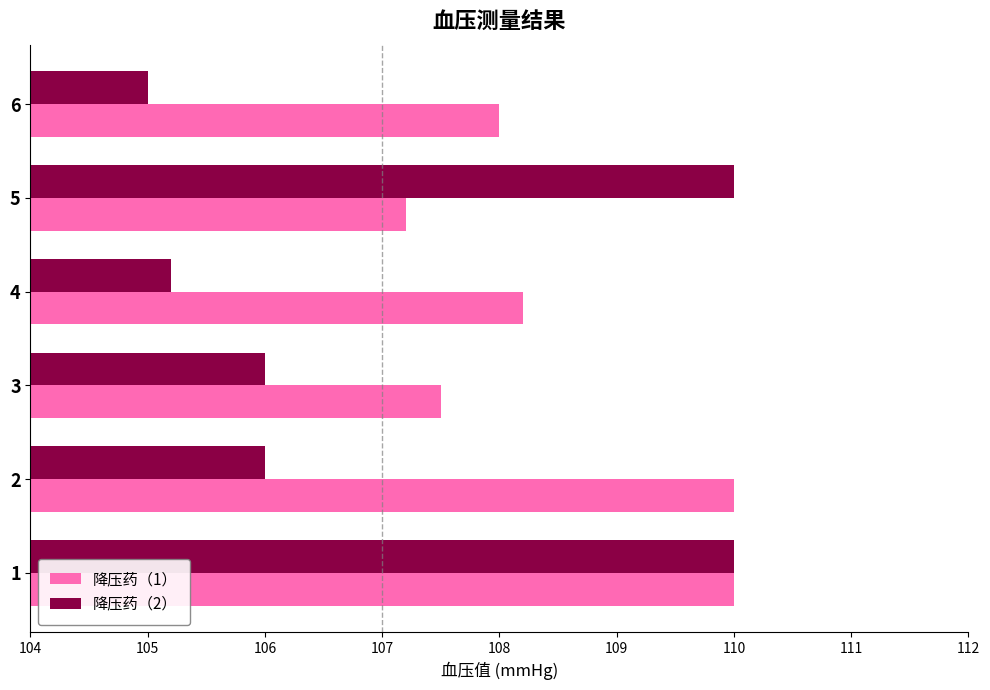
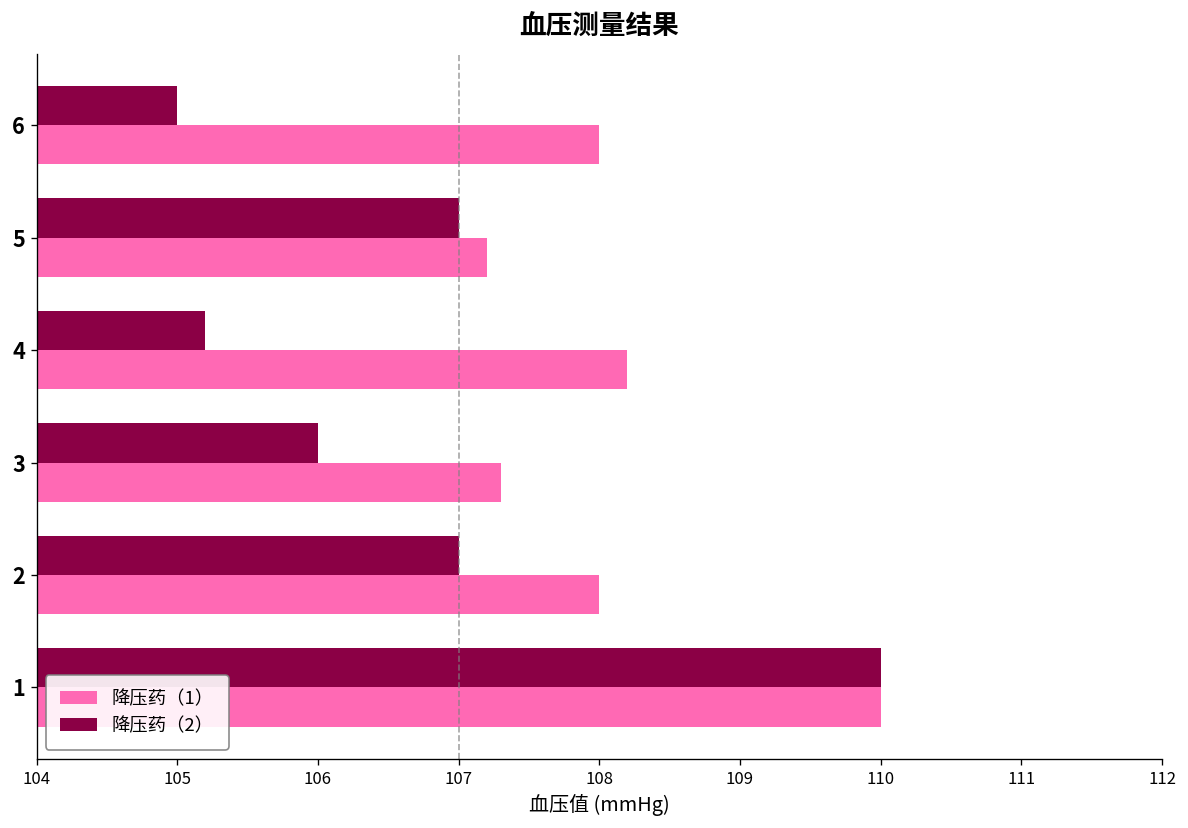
  {
    "降压药（1）": {
      "6": 108.0,
      "5": 107.2,
      "4": 108.2,
-     "3": 107.5,
-     "2": 110,
+     "3": 107.3,
+     "2": 108,
      "1": 110.0
    },
    "降压药（2）": {
      "6": 105,
-     "5": 110,
+     "5": 107,
      "4": 105.20,
      "3": 106,
-     "2": 106,
+     "2": 107,
      "1": 110
    }
  }
